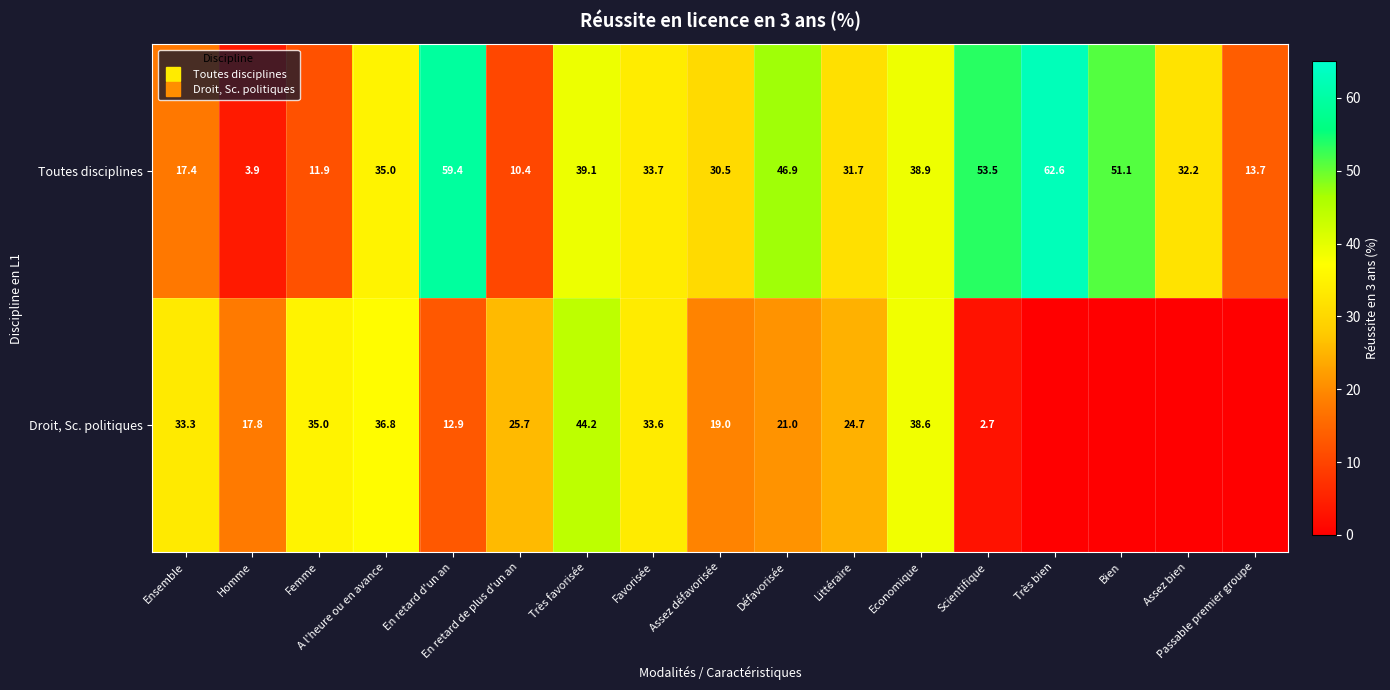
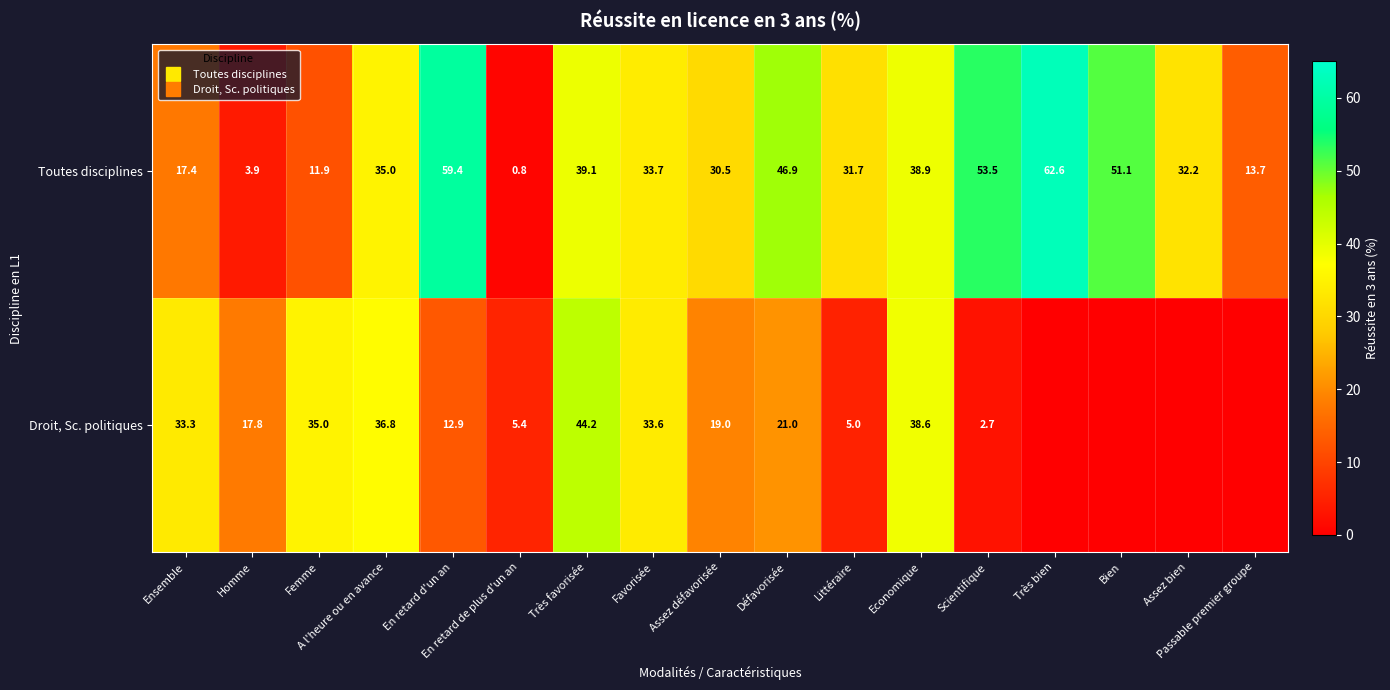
  {
    "Toutes disciplines": {
      "Ensemble": 17.4,
      "Homme": 3.9,
      "Femme": 11.9,
      "A l'heure ou en avance": 35.0,
      "En retard d'un an": 59.4,
-     "En retard de plus d'un an": 10.4,
+     "En retard de plus d'un an": 0.8,
      "Très favorisée": 39.1,
      "Favorisée": 33.7,
      "Assez défavorisée": 30.5,
      "Défavorisée": 46.9,
      "Littéraire": 31.7,
      "Economique": 38.9,
      "Scientifique": 53.5,
      "Très bien": 62.6,
      "Bien": 51.1,
      "Assez bien": 32.2,
      "Passable premier groupe": 13.7
    },
    "Droit, Sc. politiques": {
      "Ensemble": 33.3,
      "Homme": 17.8,
      "Femme": 35.0,
      "A l'heure ou en avance": 36.8,
      "En retard d'un an": 12.9,
-     "En retard de plus d'un an": 25.7,
+     "En retard de plus d'un an": 5.4,
      "Très favorisée": 44.2,
      "Favorisée": 33.6,
      "Assez défavorisée": 19.0,
      "Défavorisée": 21.0,
-     "Littéraire": 24.7,
+     "Littéraire": 5.0,
      "Economique": 38.6,
      "Scientifique": 2.7
    }
  }
